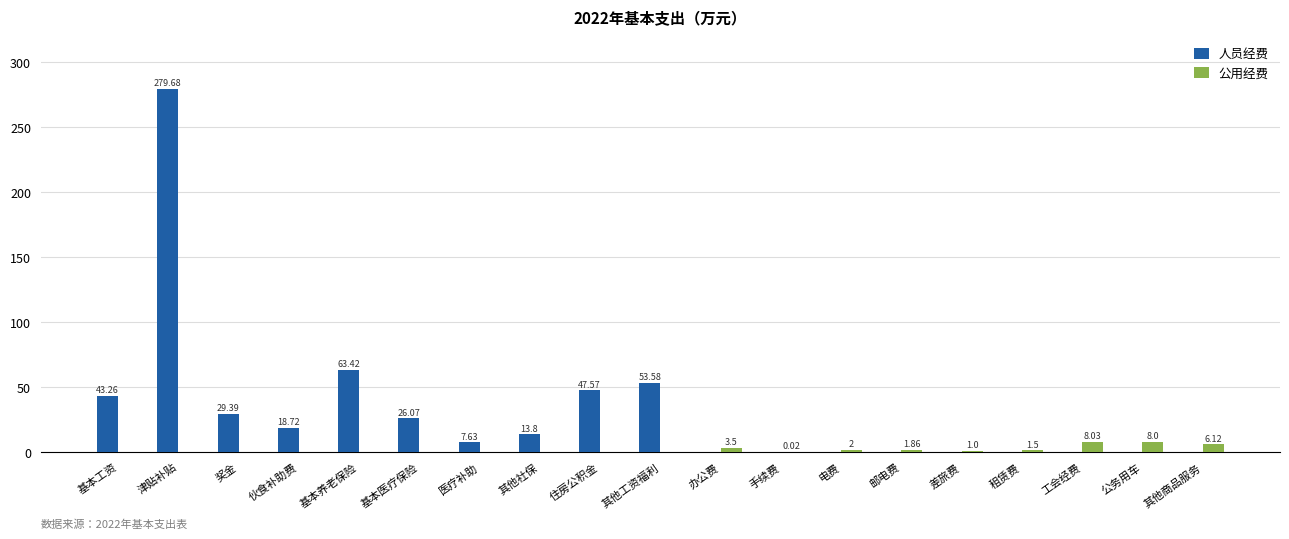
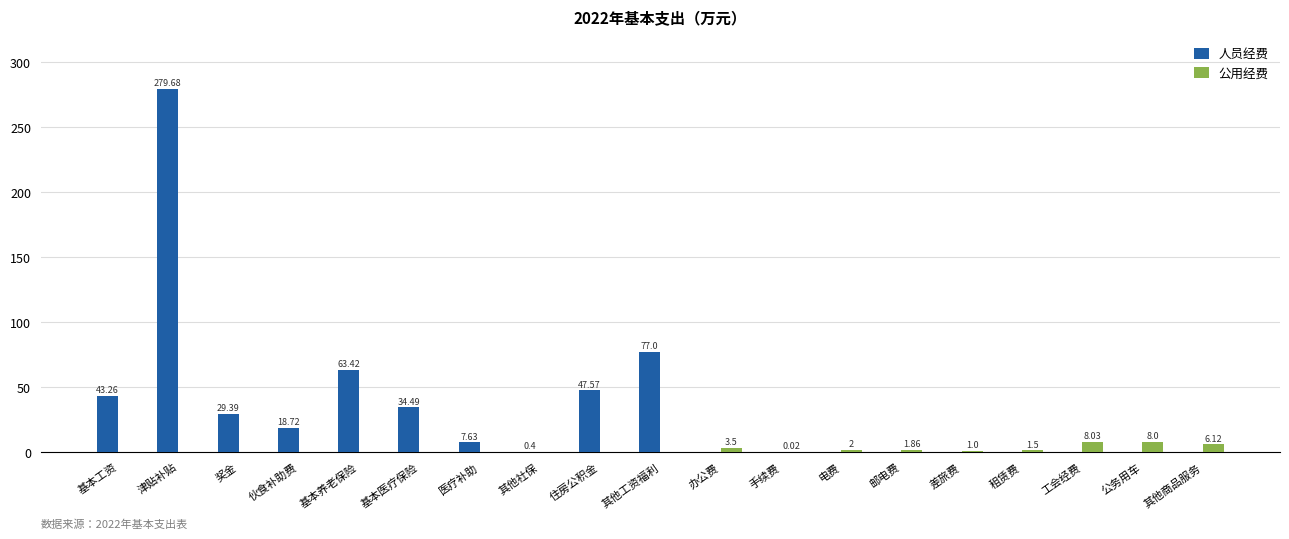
  {
    "人员经费": {
      "基本工资": 43.26,
      "津贴补贴": 279.68,
      "奖金": 29.39,
      "伙食补助费": 18.72,
      "基本养老保险": 63.42,
-     "基本医疗保险": 26.07,
+     "基本医疗保险": 34.49,
      "医疗补助": 7.63,
-     "其他社保": 13.8,
+     "其他社保": 0.4,
      "住房公积金": 47.57,
-     "其他工资福利": 53.58
+     "其他工资福利": 77.0
    },
    "公用经费": {
      "办公费": 3.5,
      "手续费": 0.02,
      "电费": 2,
      "邮电费": 1.86,
      "差旅费": 1.0,
      "租赁费": 1.5,
      "工会经费": 8.03,
      "公务用车": 8.0,
      "其他商品服务": 6.12
    }
  }
